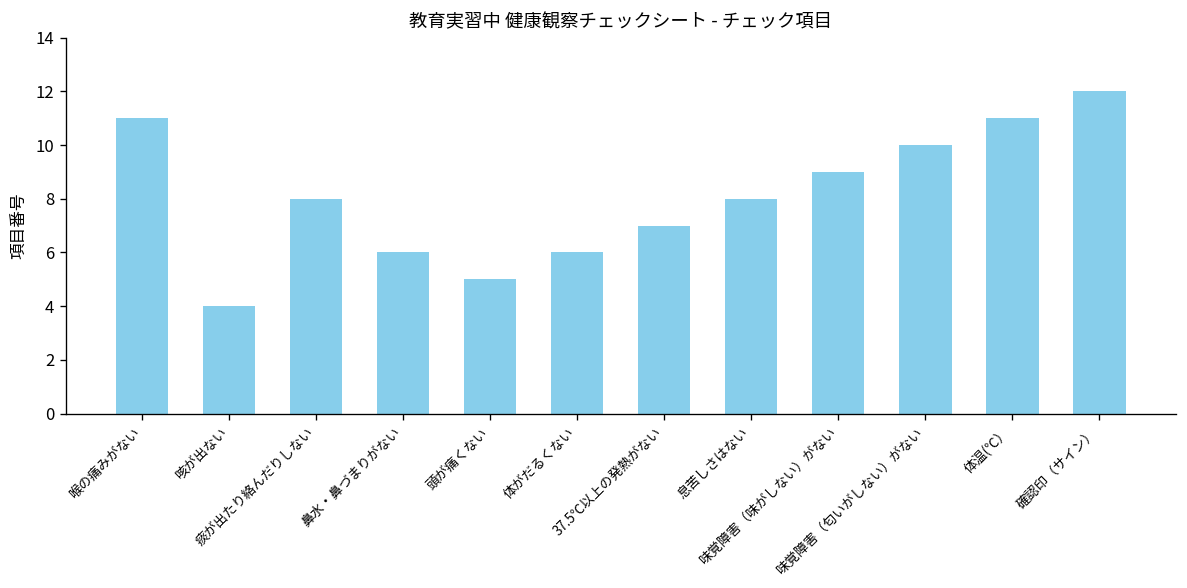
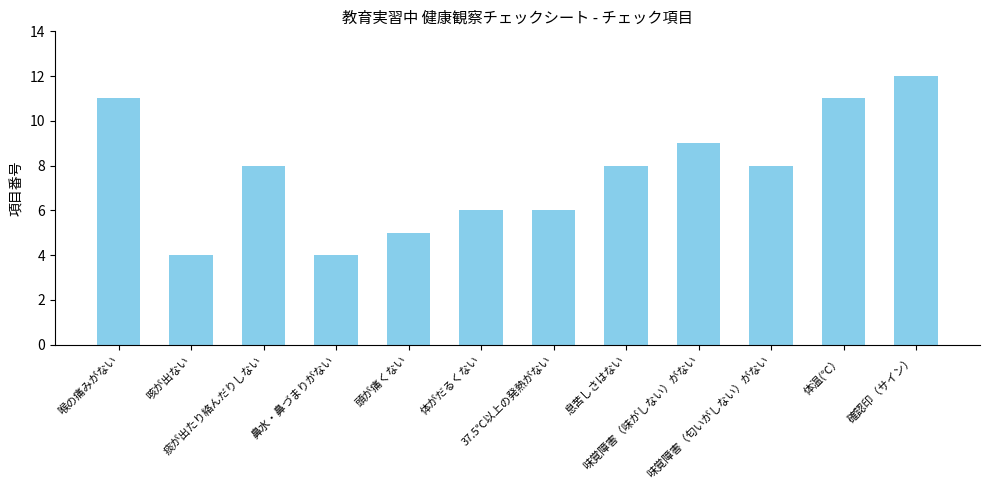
  {
    "喉の痛みがない": 11,
    "咳が出ない": 4,
    "痰が出たり絡んだりしない": 8,
-   "鼻水・鼻づまりがない": 6,
+   "鼻水・鼻づまりがない": 4,
    "頭が痛くない": 5,
    "体がだるくない": 6,
-   "37.5℃以上の発熱がない": 7,
+   "37.5℃以上の発熱がない": 6,
    "息苦しさはない": 8,
    "味覚障害（味がしない）がない": 9,
-   "味覚障害（匂いがしない）がない": 10,
+   "味覚障害（匂いがしない）がない": 8,
    "体温(℃）": 11,
    "確認印（サイン）": 12
  }
